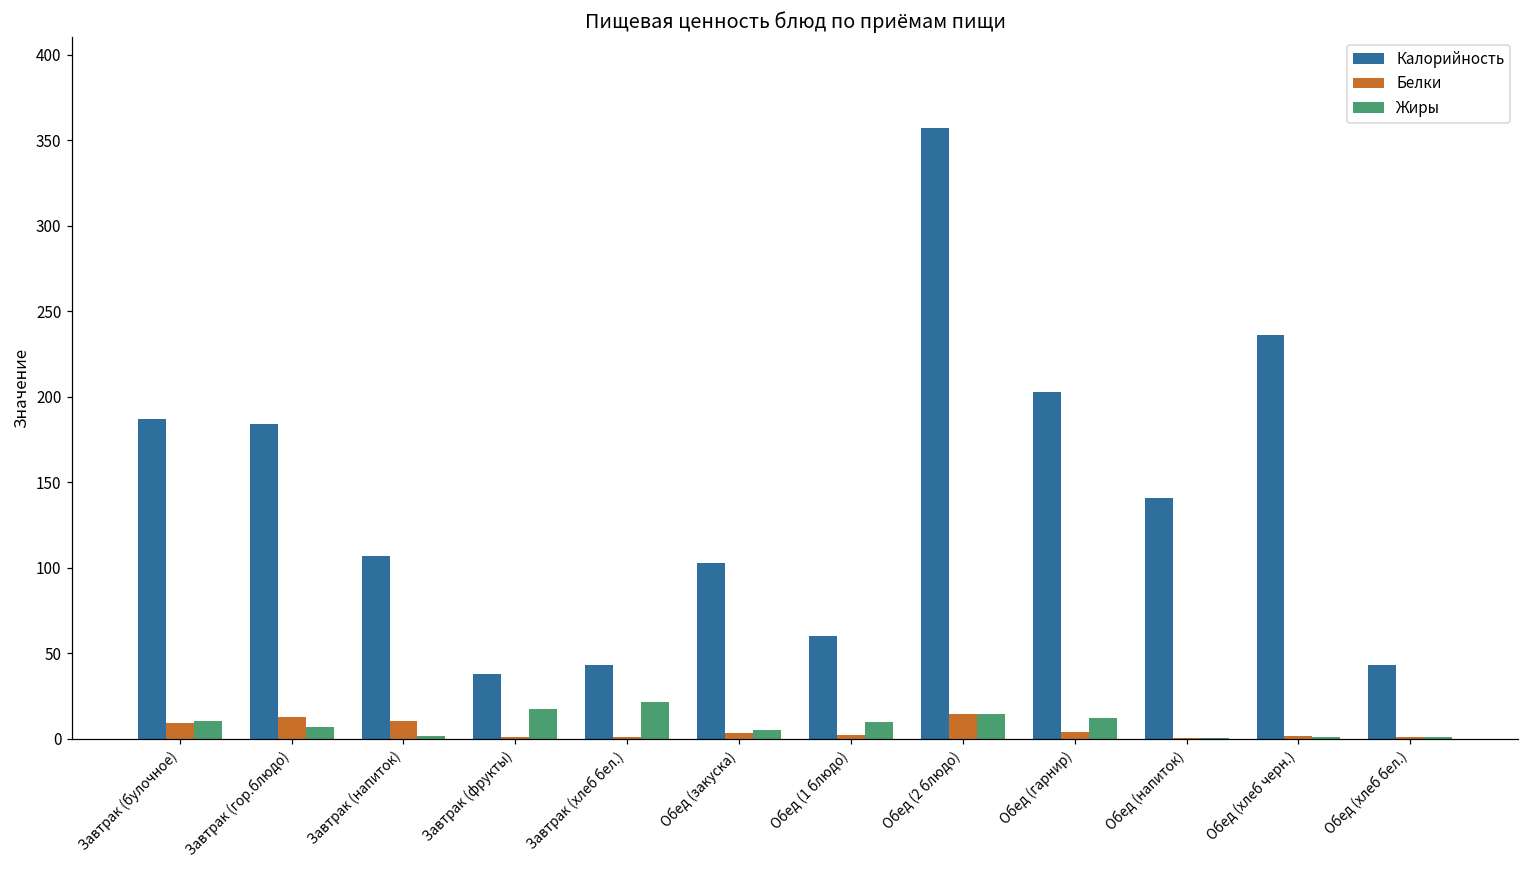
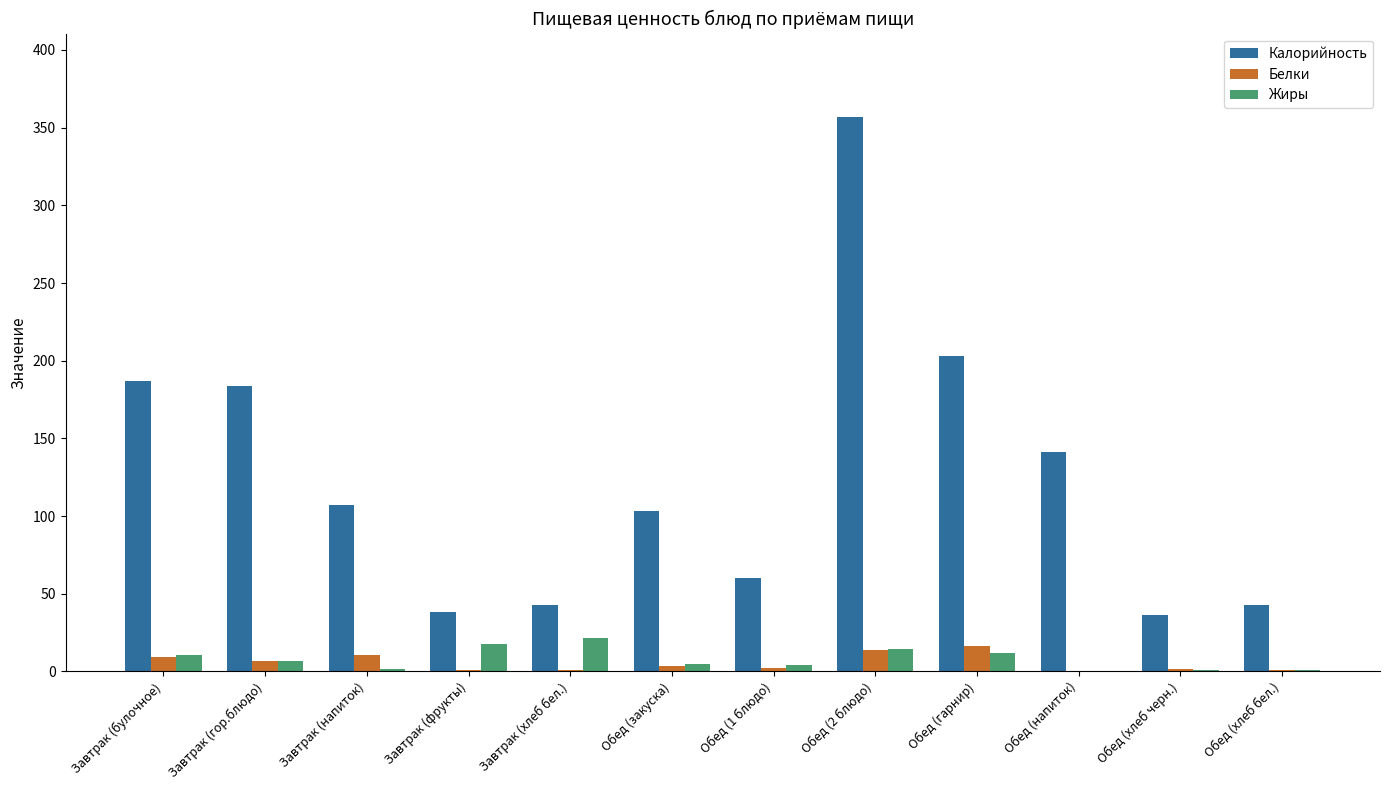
  {
    "Калорийность": {
      "Завтрак (булочное)": 187,
      "Завтрак (гор.блюдо)": 184,
      "Завтрак (напиток)": 107,
      "Завтрак (фрукты)": 38,
      "Завтрак (хлеб бел.)": 43,
      "Обед (закуска)": 103,
      "Обед (1 блюдо)": 60,
      "Обед (2 блюдо)": 357,
      "Обед (гарнир)": 203,
      "Обед (напиток)": 141,
-     "Обед (хлеб черн.)": 236,
+     "Обед (хлеб черн.)": 36,
      "Обед (хлеб бел.)": 43
    },
    "Белки": {
      "Завтрак (булочное)": 9,
-     "Завтрак (гор.блюдо)": 12,
+     "Завтрак (гор.блюдо)": 6,
      "Завтрак (напиток)": 10,
      "Обед (закуска)": 3,
      "Обед (1 блюдо)": 2,
      "Обед (2 блюдо)": 14,
-     "Обед (гарнир)": 4
+     "Обед (гарнир)": 17
    },
    "Жиры": {
      "Завтрак (булочное)": 10,
      "Завтрак (гор.блюдо)": 7,
      "Завтрак (фрукты)": 18,
      "Завтрак (хлеб бел.)": 21,
      "Обед (закуска)": 5,
-     "Обед (1 блюдо)": 10,
+     "Обед (1 блюдо)": 4,
      "Обед (2 блюдо)": 14,
      "Обед (гарнир)": 12
    }
  }
